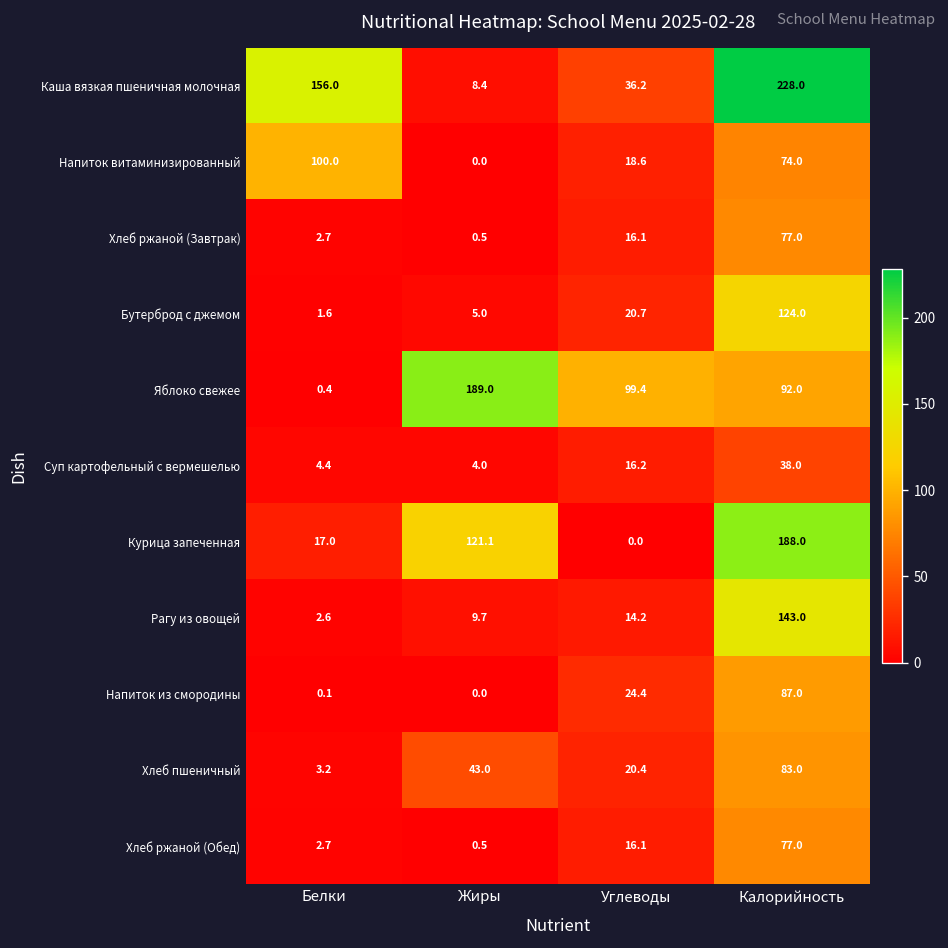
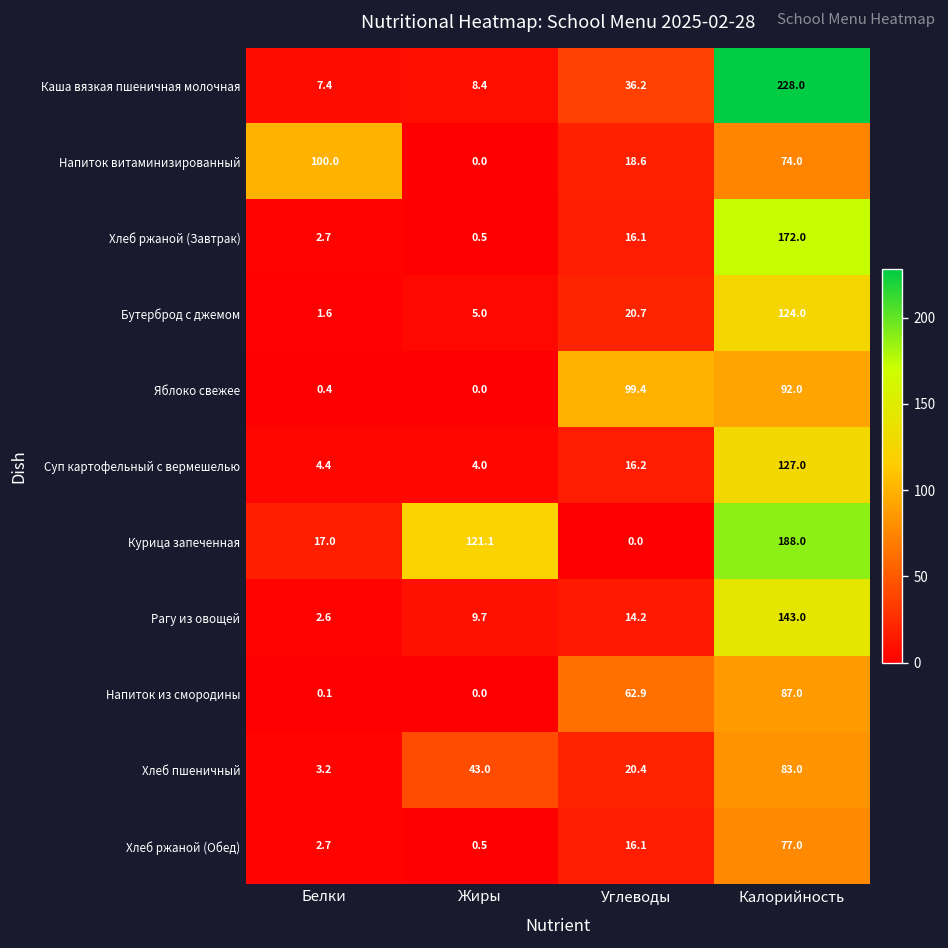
  {
    "Каша вязкая пшеничная молочная": {
-     "Белки": 156.0,
+     "Белки": 7.4,
      "Жиры": 8.4,
      "Углеводы": 36.2,
      "Калорийность": 228.0
    },
    "Напиток витаминизированный": {
      "Белки": 100.0,
      "Жиры": 0.0,
      "Углеводы": 18.6,
      "Калорийность": 74.0
    },
    "Хлеб ржаной (Завтрак)": {
      "Белки": 2.7,
      "Жиры": 0.5,
      "Углеводы": 16.1,
-     "Калорийность": 77.0
+     "Калорийность": 172.0
    },
    "Бутерброд с джемом": {
      "Белки": 1.6,
      "Жиры": 5.0,
      "Углеводы": 20.7,
      "Калорийность": 124.0
    },
    "Яблоко свежее": {
      "Белки": 0.4,
-     "Жиры": 189.0,
+     "Жиры": 0.0,
      "Углеводы": 99.4,
      "Калорийность": 92.0
    },
    "Суп картофельный с вермешелью": {
      "Белки": 4.4,
      "Жиры": 4.0,
      "Углеводы": 16.2,
-     "Калорийность": 38.0
+     "Калорийность": 127.0
    },
    "Курица запеченная": {
      "Белки": 17.0,
      "Жиры": 121.1,
      "Углеводы": 0.0,
      "Калорийность": 188.0
    },
    "Рагу из овощей": {
      "Белки": 2.6,
      "Жиры": 9.7,
      "Углеводы": 14.2,
      "Калорийность": 143.0
    },
    "Напиток из смородины": {
      "Белки": 0.1,
      "Жиры": 0.0,
-     "Углеводы": 24.4,
+     "Углеводы": 62.9,
      "Калорийность": 87.0
    },
    "Хлеб пшеничный": {
      "Белки": 3.2,
      "Жиры": 43.0,
      "Углеводы": 20.4,
      "Калорийность": 83.0
    },
    "Хлеб ржаной (Обед)": {
      "Белки": 2.7,
      "Жиры": 0.5,
      "Углеводы": 16.1,
      "Калорийность": 77.0
    }
  }
